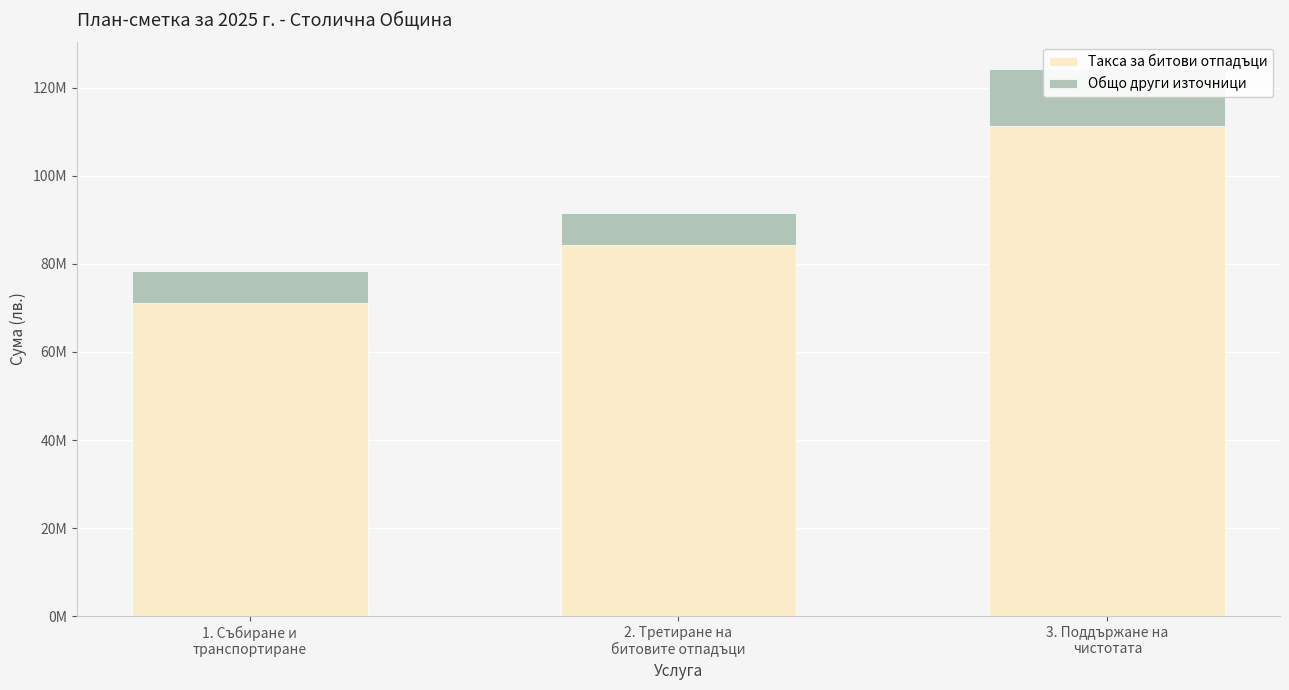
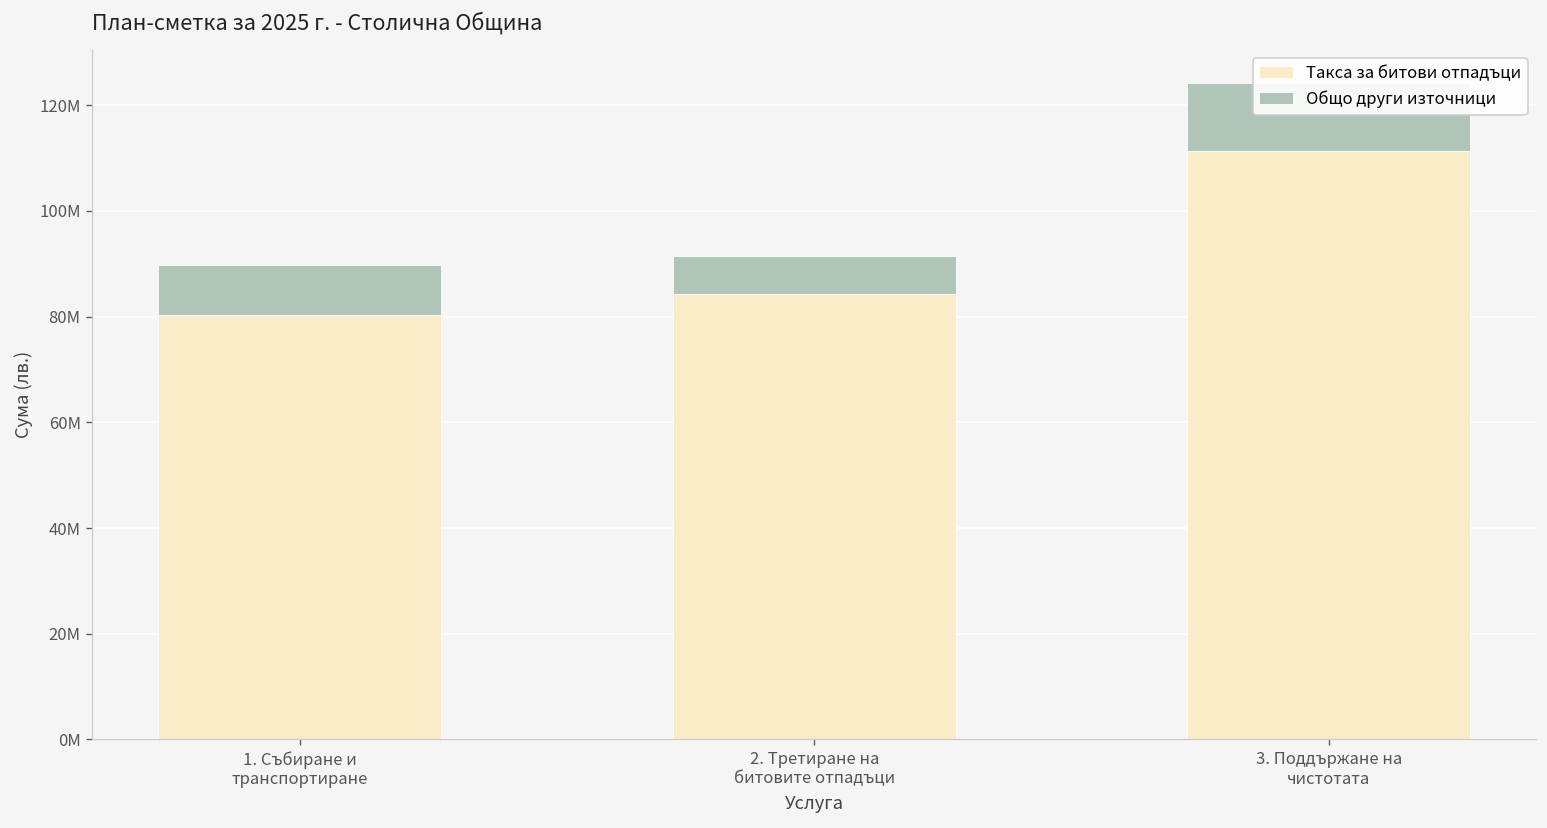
  {
    "Такса за битови отпадъци": {
-     "1. Събиране и транспортиране": 71000000,
+     "1. Събиране и транспортиране": 80000000,
      "2. Третиране на битовите отпадъци": 84000000,
      "3. Поддържане на чистотата": 111000000
    },
    "Общо други източници": {
-     "1. Събиране и транспортиране": 7000000,
+     "1. Събиране и транспортиране": 9000000,
      "2. Третиране на битовите отпадъци": 7000000
    }
  }
